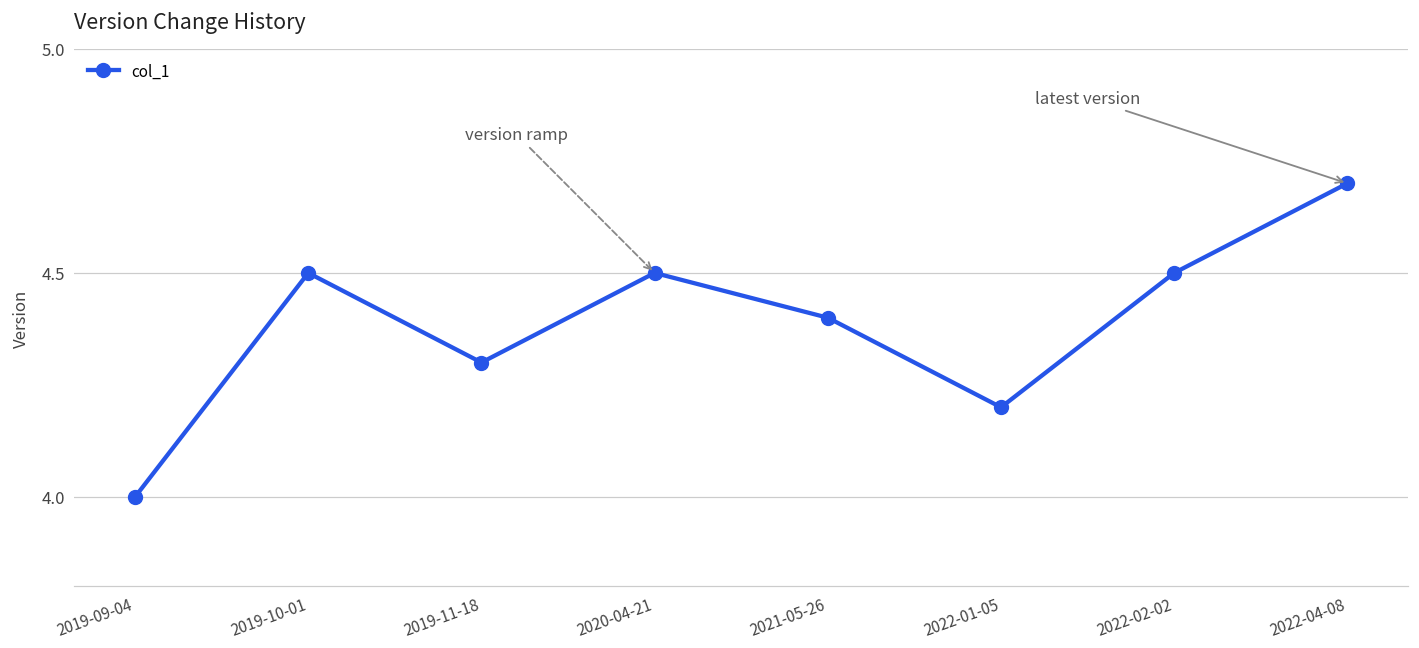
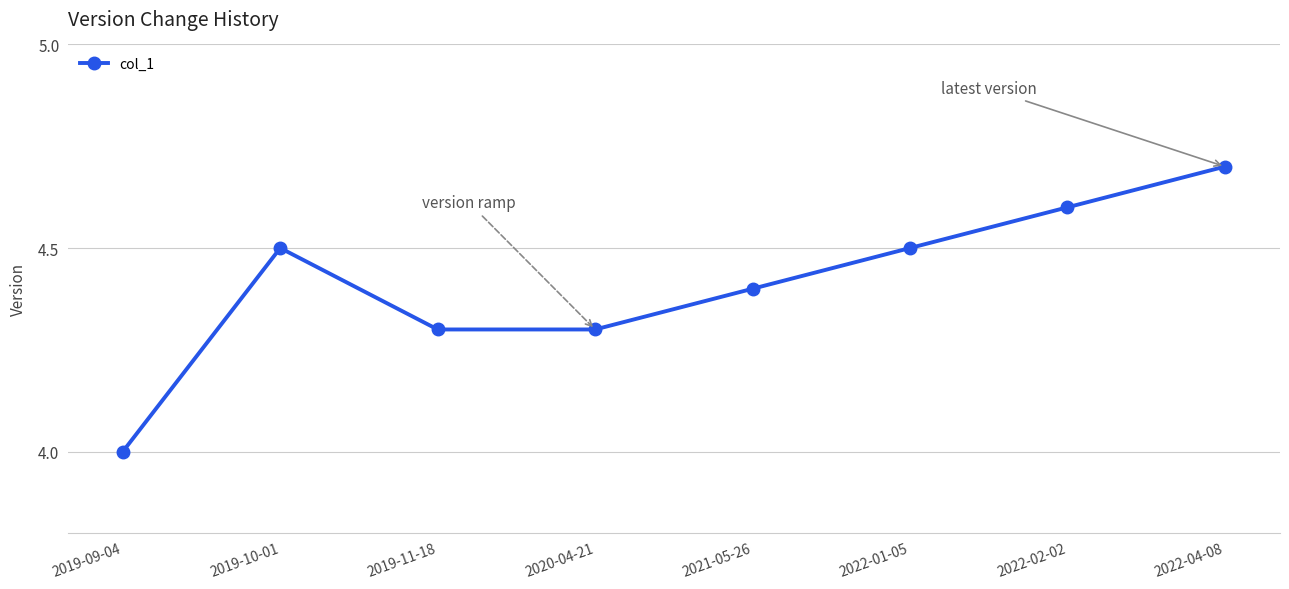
  {
    "2019-09-04": 4.0,
    "2019-10-01": 4.5,
    "2019-11-18": 4.3,
-   "2020-04-21": 4.5,
+   "2020-04-21": 4.3,
    "2021-05-26": 4.4,
-   "2022-01-05": 4.2,
-   "2022-02-02": 4.5,
+   "2022-01-05": 4.5,
+   "2022-02-02": 4.6,
    "2022-04-08": 4.7
  }
